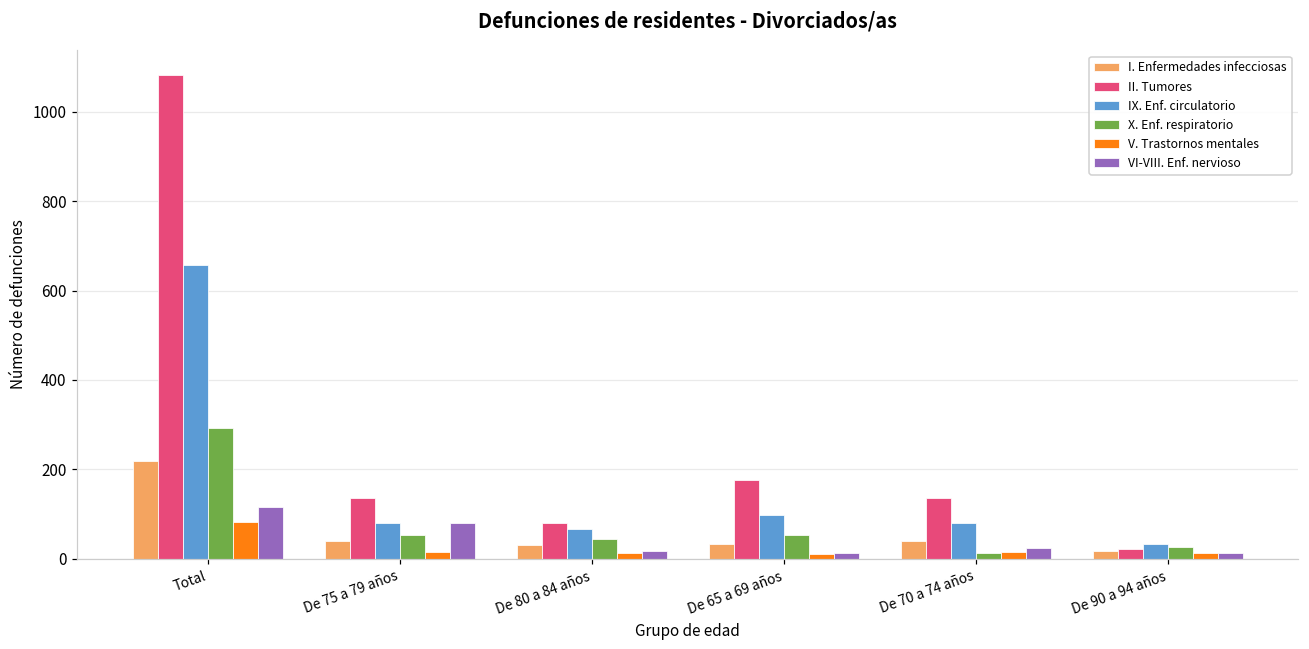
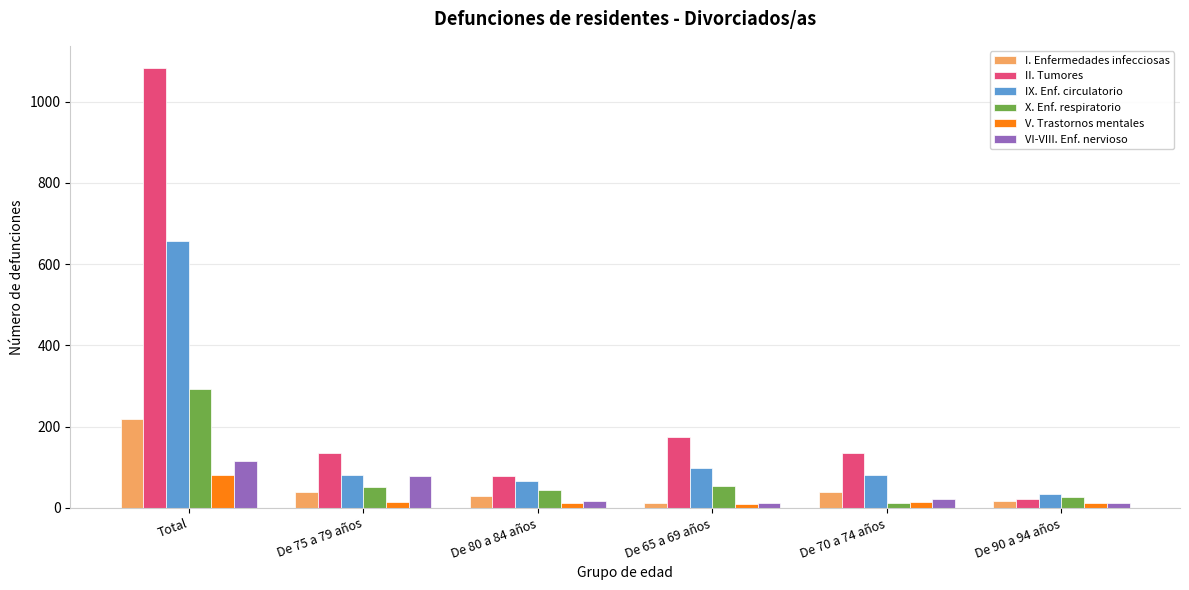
  {
    "I. Enfermedades infecciosas": {
      "Total": 220,
      "De 75 a 79 años": 40,
      "De 80 a 84 años": 30,
-     "De 65 a 69 años": 30,
+     "De 65 a 69 años": 10,
      "De 70 a 74 años": 40,
      "De 90 a 94 años": 20
    },
    "II. Tumores": {
      "Total": 1080,
      "De 75 a 79 años": 140,
      "De 80 a 84 años": 80,
      "De 65 a 69 años": 180,
      "De 70 a 74 años": 140,
      "De 90 a 94 años": 20
    },
    "IX. Enf. circulatorio": {
      "Total": 660,
      "De 75 a 79 años": 80,
      "De 80 a 84 años": 70,
      "De 65 a 69 años": 100,
      "De 70 a 74 años": 80,
      "De 90 a 94 años": 30
    },
    "X. Enf. respiratorio": {
      "Total": 290,
      "De 75 a 79 años": 50,
      "De 80 a 84 años": 40,
      "De 65 a 69 años": 50,
      "De 70 a 74 años": 10,
      "De 90 a 94 años": 30
    },
    "V. Trastornos mentales": {
      "Total": 80,
      "De 75 a 79 años": 20,
      "De 80 a 84 años": 10,
      "De 65 a 69 años": 10,
      "De 70 a 74 años": 20,
      "De 90 a 94 años": 10
    },
    "VI-VIII. Enf. nervioso": {
      "Total": 120,
      "De 75 a 79 años": 80,
      "De 80 a 84 años": 20,
      "De 65 a 69 años": 10,
      "De 70 a 74 años": 20,
      "De 90 a 94 años": 10
    }
  }
